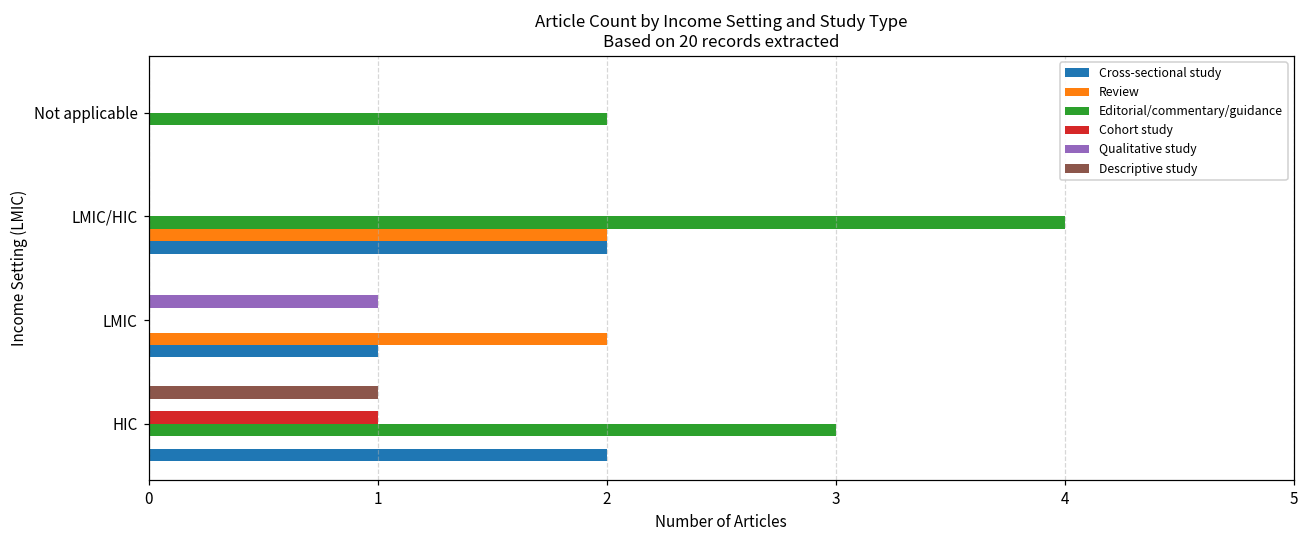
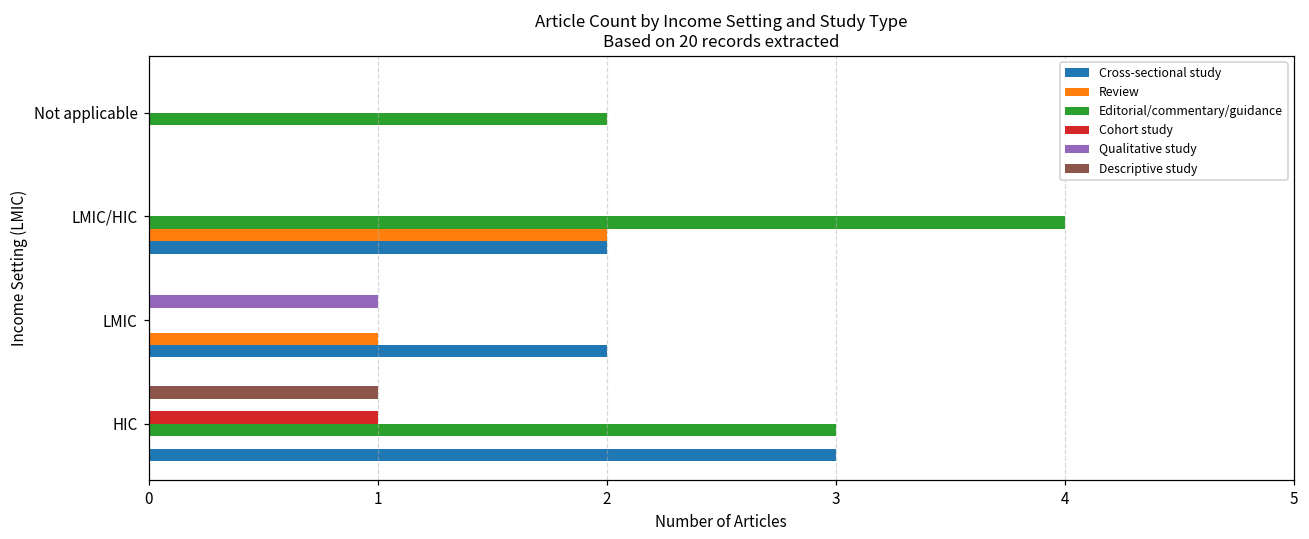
  {
    "Cross-sectional study": {
      "Not applicable": 0,
      "LMIC/HIC": 2,
-     "LMIC": 1,
-     "HIC": 2
+     "LMIC": 2,
+     "HIC": 3
    },
    "Review": {
      "Not applicable": 0,
      "LMIC/HIC": 2,
-     "LMIC": 2,
+     "LMIC": 1,
      "HIC": 0
    },
    "Editorial/commentary/guidance": {
      "Not applicable": 2,
      "LMIC/HIC": 4,
      "LMIC": 0,
      "HIC": 3
    },
    "Cohort study": {
      "Not applicable": 0,
      "LMIC/HIC": 0,
      "LMIC": 0,
      "HIC": 1
    },
    "Qualitative study": {
      "Not applicable": 0,
      "LMIC/HIC": 0,
      "LMIC": 1,
      "HIC": 0
    },
    "Descriptive study": {
      "Not applicable": 0,
      "LMIC/HIC": 0,
      "LMIC": 0,
      "HIC": 1
    }
  }
